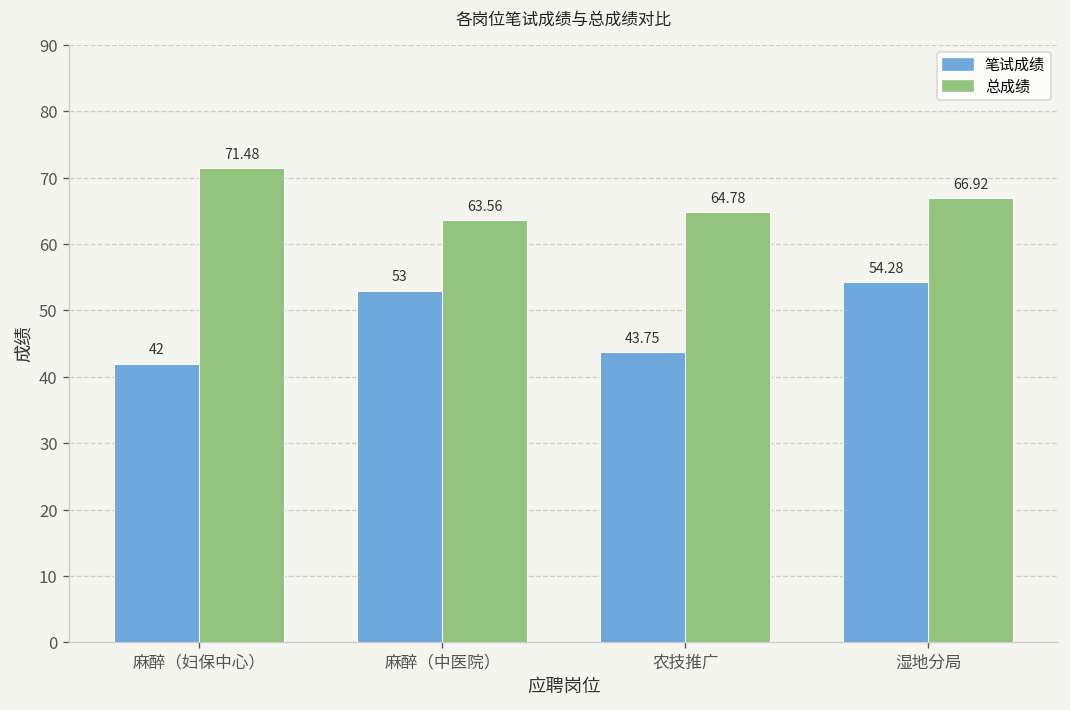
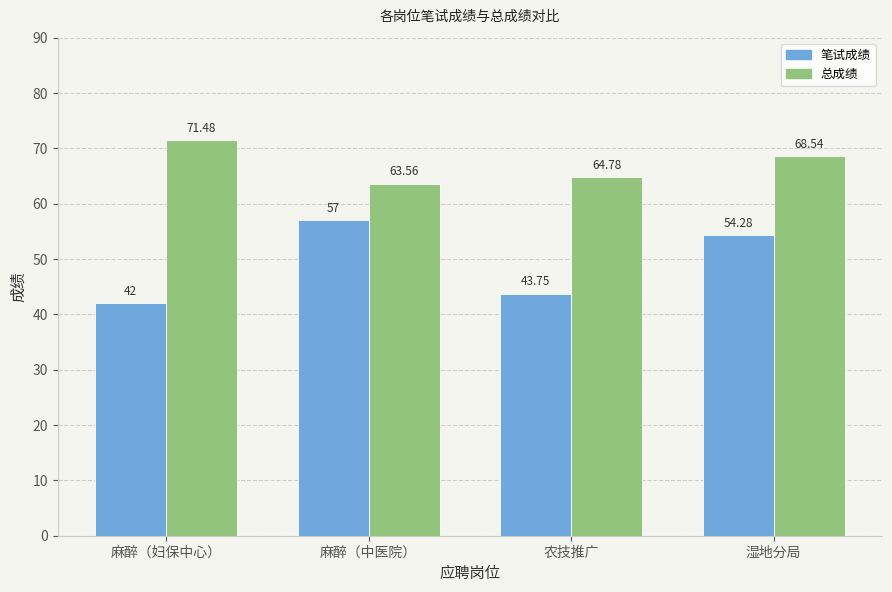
  {
    "笔试成绩": {
      "麻醉（妇保中心）": 42,
-     "麻醉（中医院）": 53,
+     "麻醉（中医院）": 57,
      "农技推广": 43.75,
      "湿地分局": 54.28
    },
    "总成绩": {
      "麻醉（妇保中心）": 71.48,
      "麻醉（中医院）": 63.56,
      "农技推广": 64.78,
-     "湿地分局": 66.92
+     "湿地分局": 68.54
    }
  }
